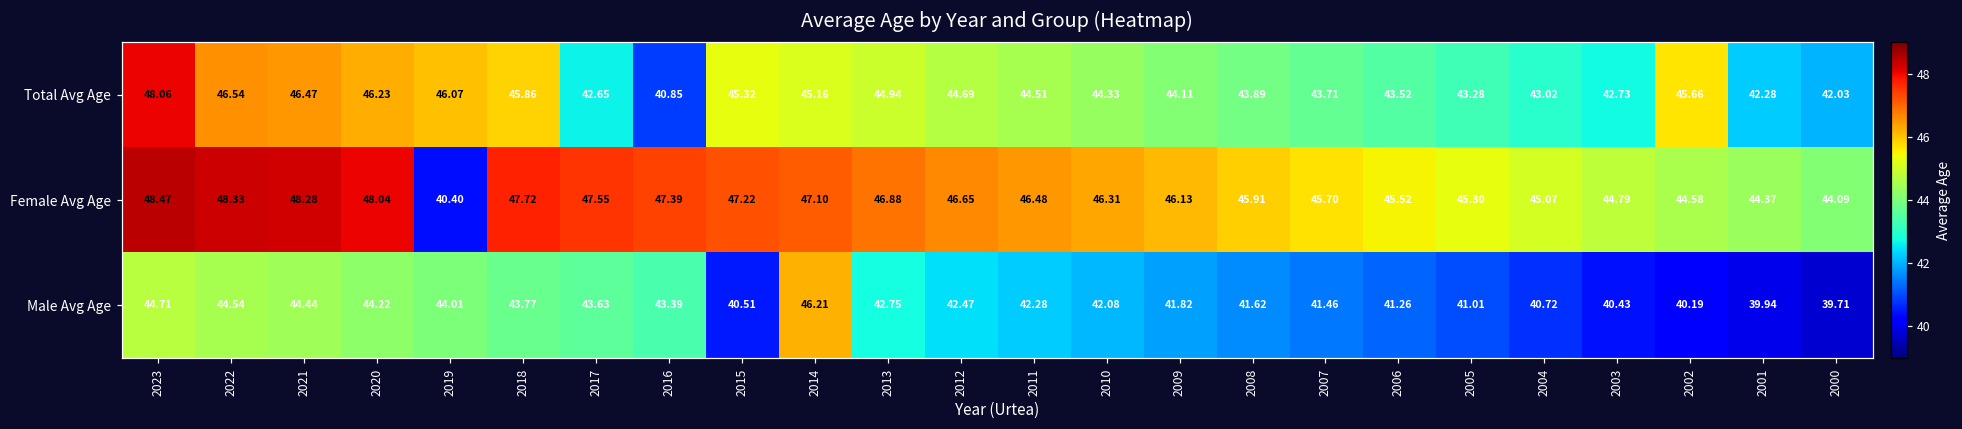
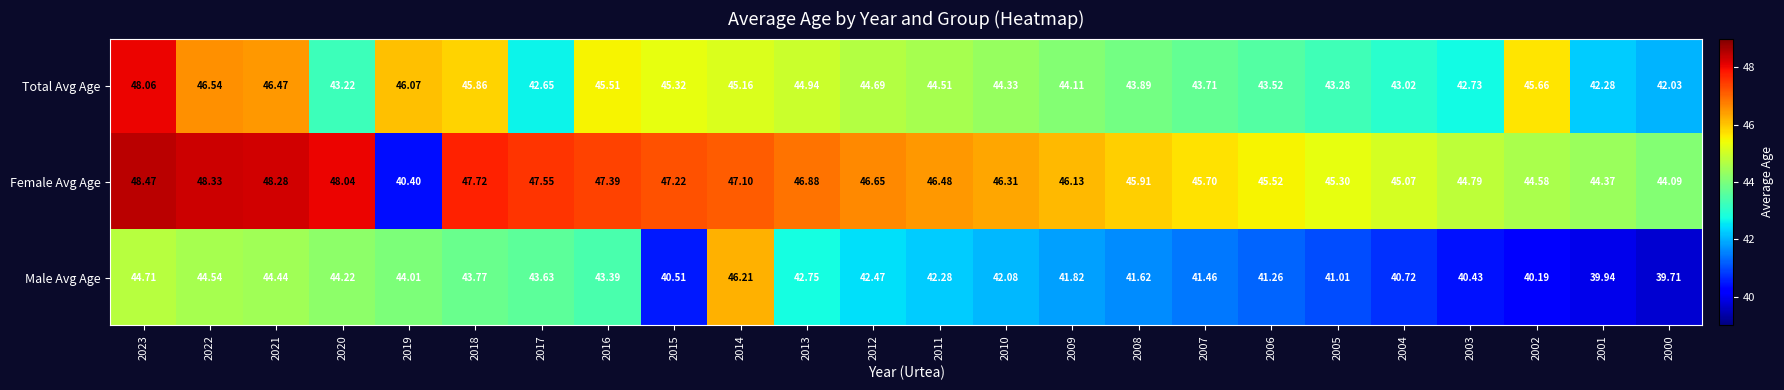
  {
    "Total Avg Age": {
      "2023": 48.06,
      "2022": 46.54,
      "2021": 46.47,
-     "2020": 46.23,
+     "2020": 43.22,
      "2019": 46.07,
      "2018": 45.86,
      "2017": 42.65,
-     "2016": 40.85,
+     "2016": 45.51,
      "2015": 45.32,
      "2014": 45.16,
      "2013": 44.94,
      "2012": 44.69,
      "2011": 44.51,
      "2010": 44.33,
      "2009": 44.11,
      "2008": 43.89,
      "2007": 43.71,
      "2006": 43.52,
      "2005": 43.28,
      "2004": 43.02,
      "2003": 42.73,
      "2002": 45.66,
      "2001": 42.28,
      "2000": 42.03
    },
    "Female Avg Age": {
      "2023": 48.47,
      "2022": 48.33,
      "2021": 48.28,
      "2020": 48.04,
      "2019": 40.40,
      "2018": 47.72,
      "2017": 47.55,
      "2016": 47.39,
      "2015": 47.22,
      "2014": 47.10,
      "2013": 46.88,
      "2012": 46.65,
      "2011": 46.48,
      "2010": 46.31,
      "2009": 46.13,
      "2008": 45.91,
      "2007": 45.70,
      "2006": 45.52,
      "2005": 45.30,
      "2004": 45.07,
      "2003": 44.79,
      "2002": 44.58,
      "2001": 44.37,
      "2000": 44.09
    },
    "Male Avg Age": {
      "2023": 44.71,
      "2022": 44.54,
      "2021": 44.44,
      "2020": 44.22,
      "2019": 44.01,
      "2018": 43.77,
      "2017": 43.63,
      "2016": 43.39,
      "2015": 40.51,
      "2014": 46.21,
      "2013": 42.75,
      "2012": 42.47,
      "2011": 42.28,
      "2010": 42.08,
      "2009": 41.82,
      "2008": 41.62,
      "2007": 41.46,
      "2006": 41.26,
      "2005": 41.01,
      "2004": 40.72,
      "2003": 40.43,
      "2002": 40.19,
      "2001": 39.94,
      "2000": 39.71
    }
  }
